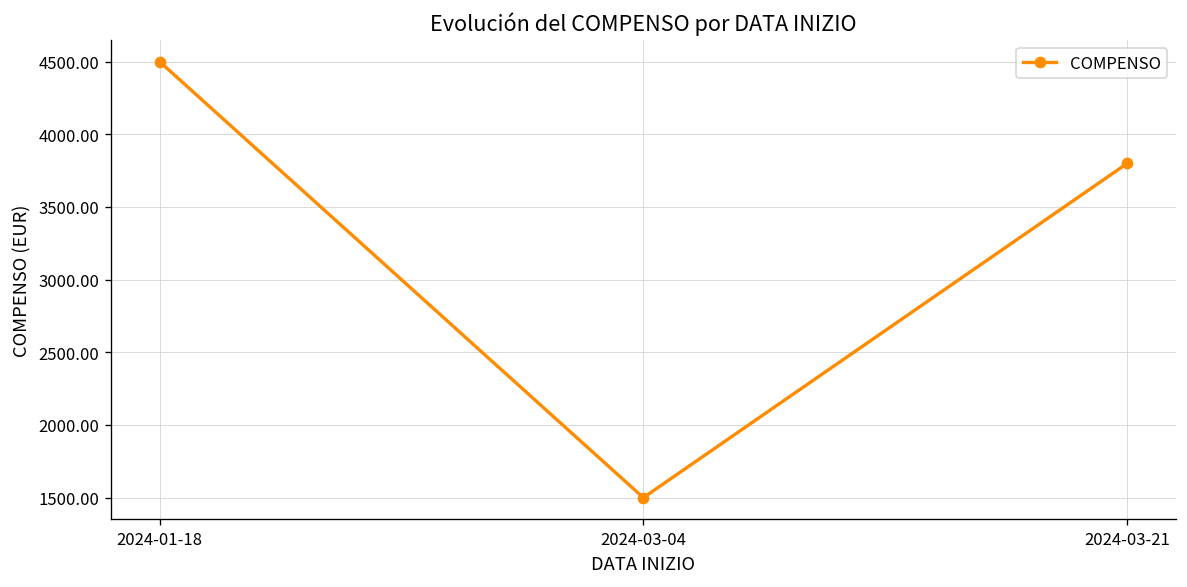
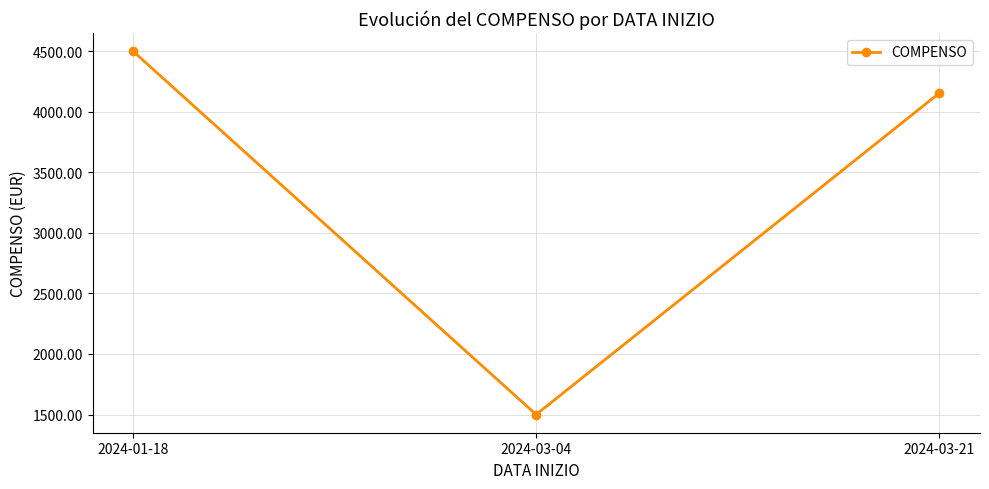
  {
    "2024-01-18": 4500,
    "2024-03-04": 1500,
-   "2024-03-21": 3800
+   "2024-03-21": 4150
  }
